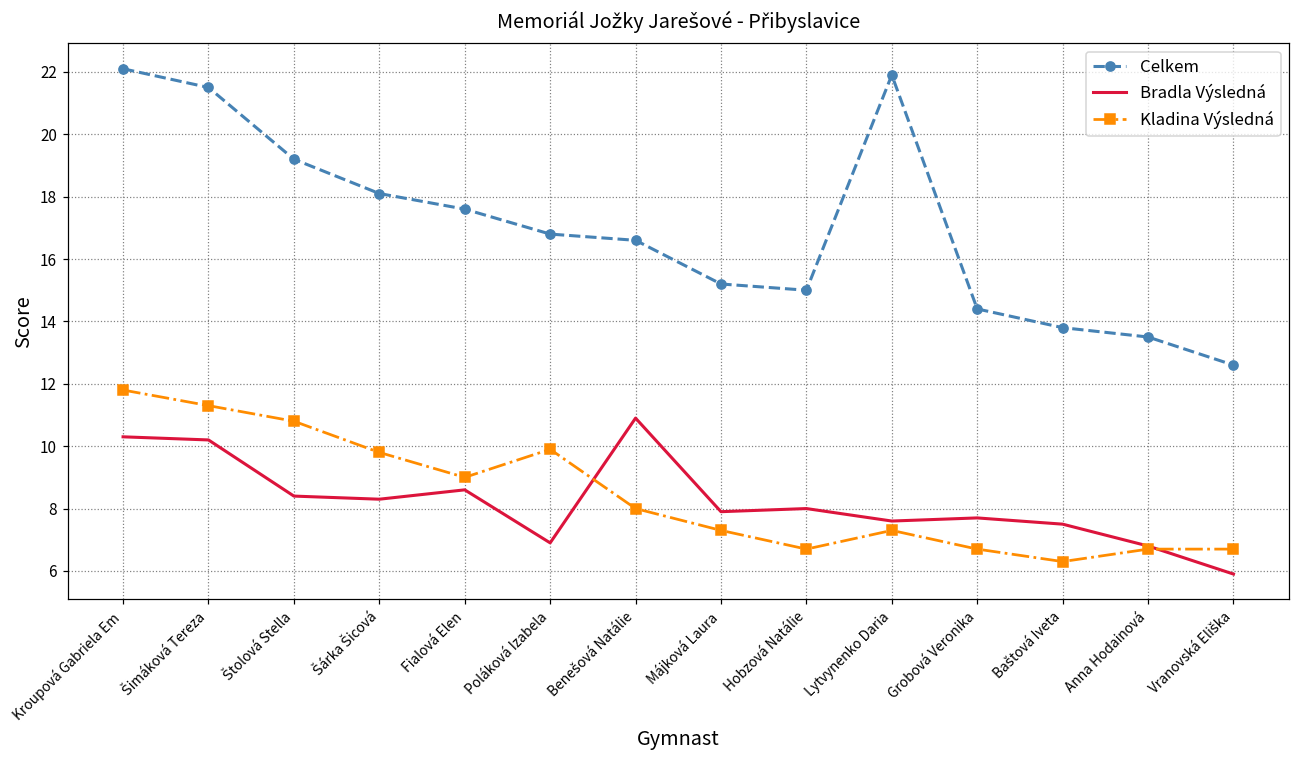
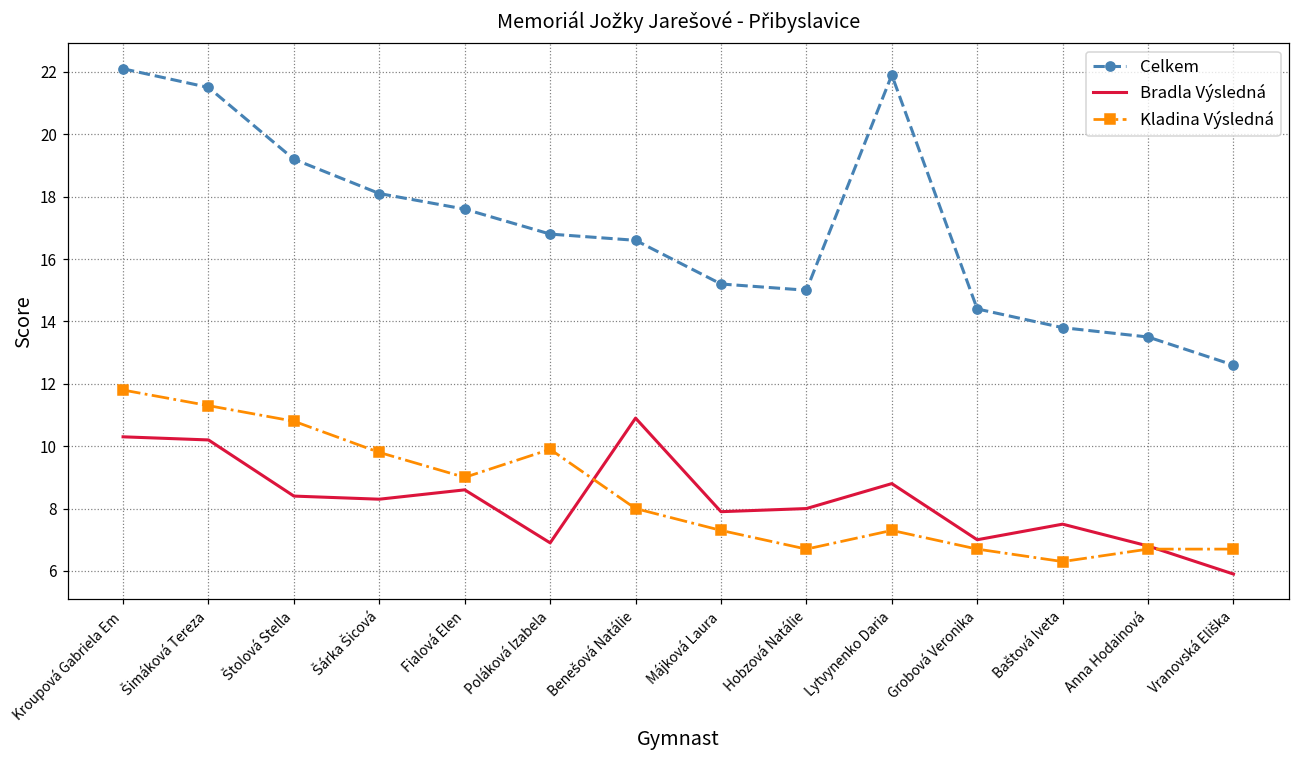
  {
    "Celkem": {
      "Kroupová Gabriela Em": 22.1,
      "Šimáková Tereza": 21.5,
      "Štolová Stella": 19.2,
      "Šárka Šicová": 18.1,
      "Fialová Elen": 17.6,
      "Poláková Izabela": 16.8,
      "Benešová Natálie": 16.6,
      "Májková Laura": 15.2,
      "Hobzová Natálie": 15.0,
      "Lytvynenko Daria": 21.9,
      "Grobová Veronika": 14.4,
      "Baštová Iveta": 13.8,
      "Anna Hodainová": 13.5,
      "Vranovská Eliška": 12.6
    },
    "Bradla Výsledná": {
      "Kroupová Gabriela Em": 10.3,
      "Šimáková Tereza": 10.2,
      "Štolová Stella": 8.4,
      "Šárka Šicová": 8.3,
      "Fialová Elen": 8.6,
      "Poláková Izabela": 6.9,
      "Benešová Natálie": 10.9,
      "Májková Laura": 7.9,
      "Hobzová Natálie": 8.0,
-     "Lytvynenko Daria": 7.6,
-     "Grobová Veronika": 7.7,
+     "Lytvynenko Daria": 8.8,
+     "Grobová Veronika": 7.0,
      "Baštová Iveta": 7.5,
      "Anna Hodainová": 6.8,
      "Vranovská Eliška": 5.9
    },
    "Kladina Výsledná": {
      "Kroupová Gabriela Em": 11.8,
      "Šimáková Tereza": 11.3,
      "Štolová Stella": 10.8,
      "Šárka Šicová": 9.8,
      "Fialová Elen": 9.0,
      "Poláková Izabela": 9.9,
      "Benešová Natálie": 8.0,
      "Májková Laura": 7.3,
      "Hobzová Natálie": 6.7,
      "Lytvynenko Daria": 7.3,
      "Grobová Veronika": 6.7,
      "Baštová Iveta": 6.3,
      "Anna Hodainová": 6.7,
      "Vranovská Eliška": 6.7
    }
  }
